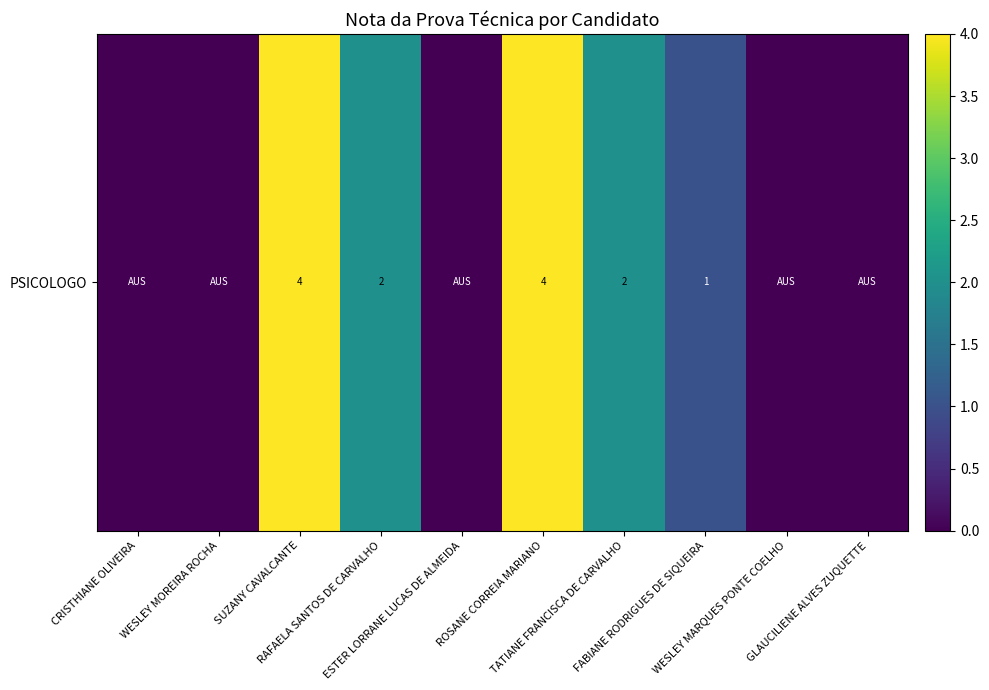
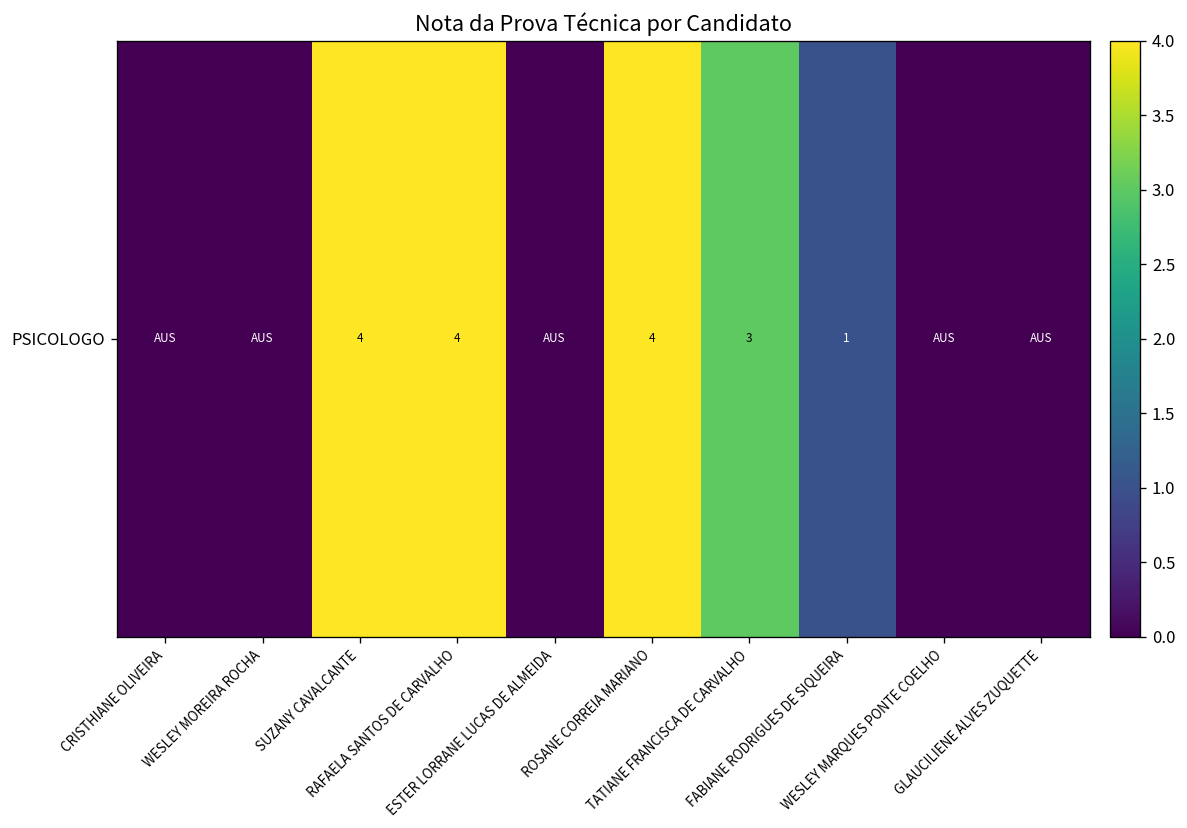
  {
    "PSICOLOGO": {
      "SUZANY CAVALCANTE": 4,
-     "RAFAELA SANTOS DE CARVALHO": 2,
+     "RAFAELA SANTOS DE CARVALHO": 4,
      "ROSANE CORREIA MARIANO": 4,
-     "TATIANE FRANCISCA DE CARVALHO": 2,
+     "TATIANE FRANCISCA DE CARVALHO": 3,
      "FABIANE RODRIGUES DE SIQUEIRA": 1
    }
  }
